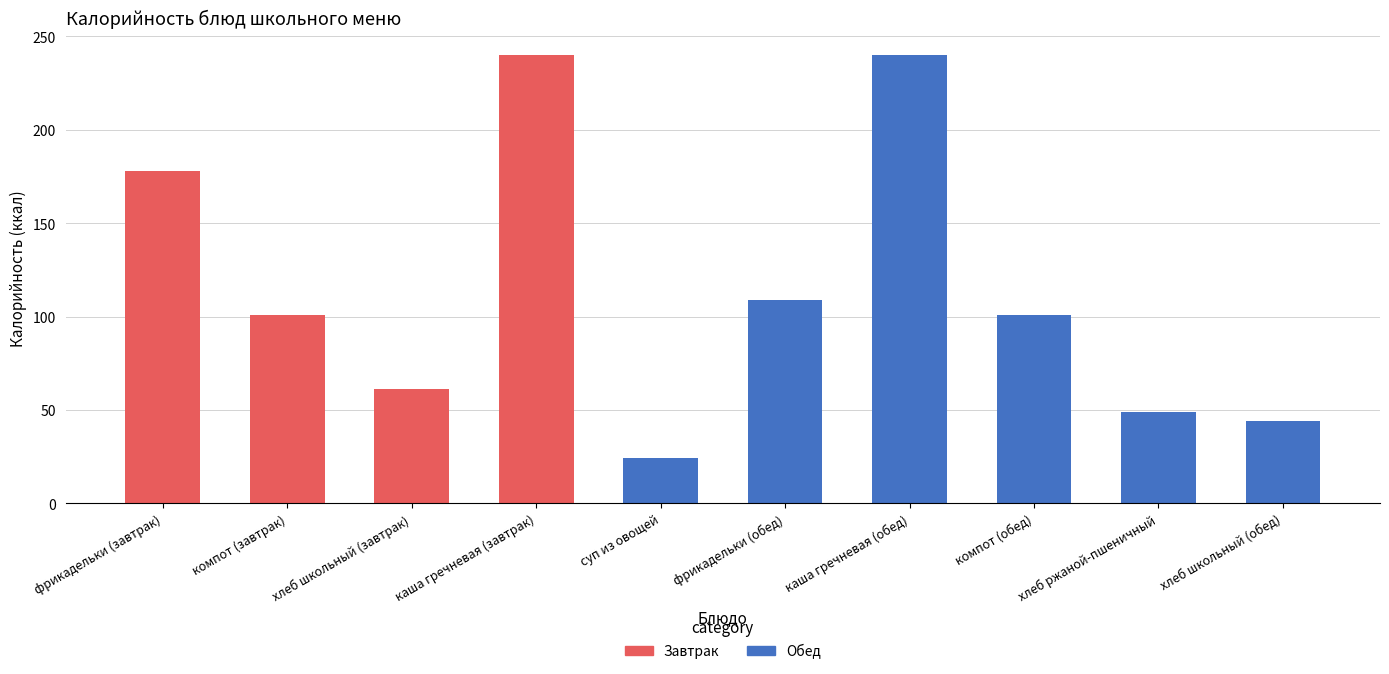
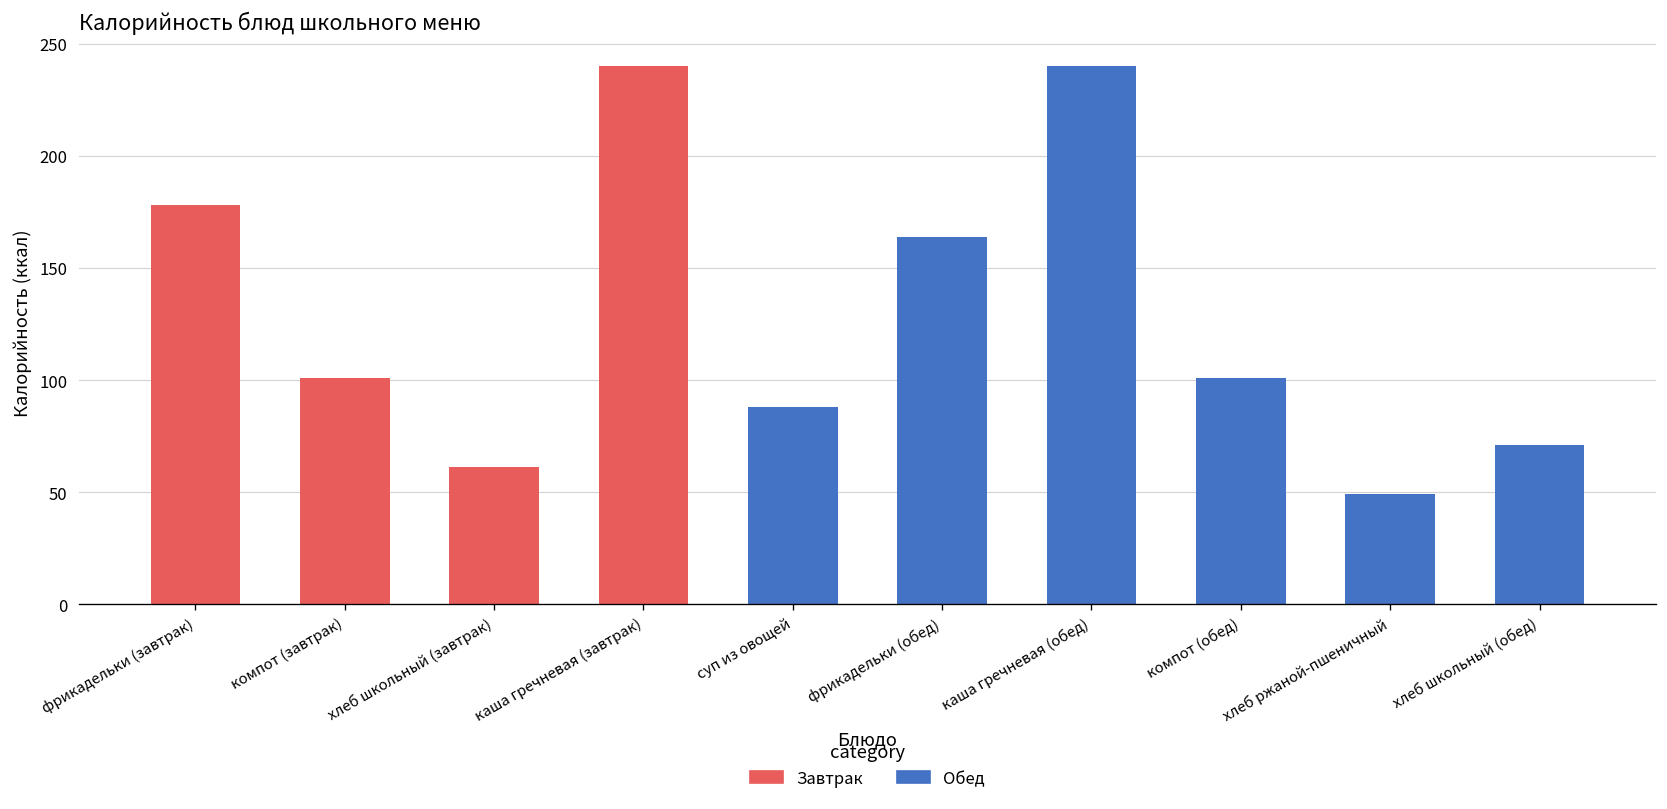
  {
    "Завтрак": {
      "фрикадельки (завтрак)": 178,
      "компот (завтрак)": 101,
      "хлеб школьный (завтрак)": 61,
      "каша гречневая (завтрак)": 240,
      "суп из овощей": 0,
      "фрикадельки (обед)": 0,
      "каша гречневая (обед)": 0,
      "компот (обед)": 0,
      "хлеб ржаной-пшеничный": 0,
      "хлеб школьный (обед)": 0
    },
    "Обед": {
      "фрикадельки (завтрак)": 0,
      "компот (завтрак)": 0,
      "хлеб школьный (завтрак)": 0,
      "каша гречневая (завтрак)": 0,
-     "суп из овощей": 24,
-     "фрикадельки (обед)": 109,
+     "суп из овощей": 88,
+     "фрикадельки (обед)": 164,
      "каша гречневая (обед)": 240,
      "компот (обед)": 101,
      "хлеб ржаной-пшеничный": 49,
-     "хлеб школьный (обед)": 44
+     "хлеб школьный (обед)": 71
    }
  }
